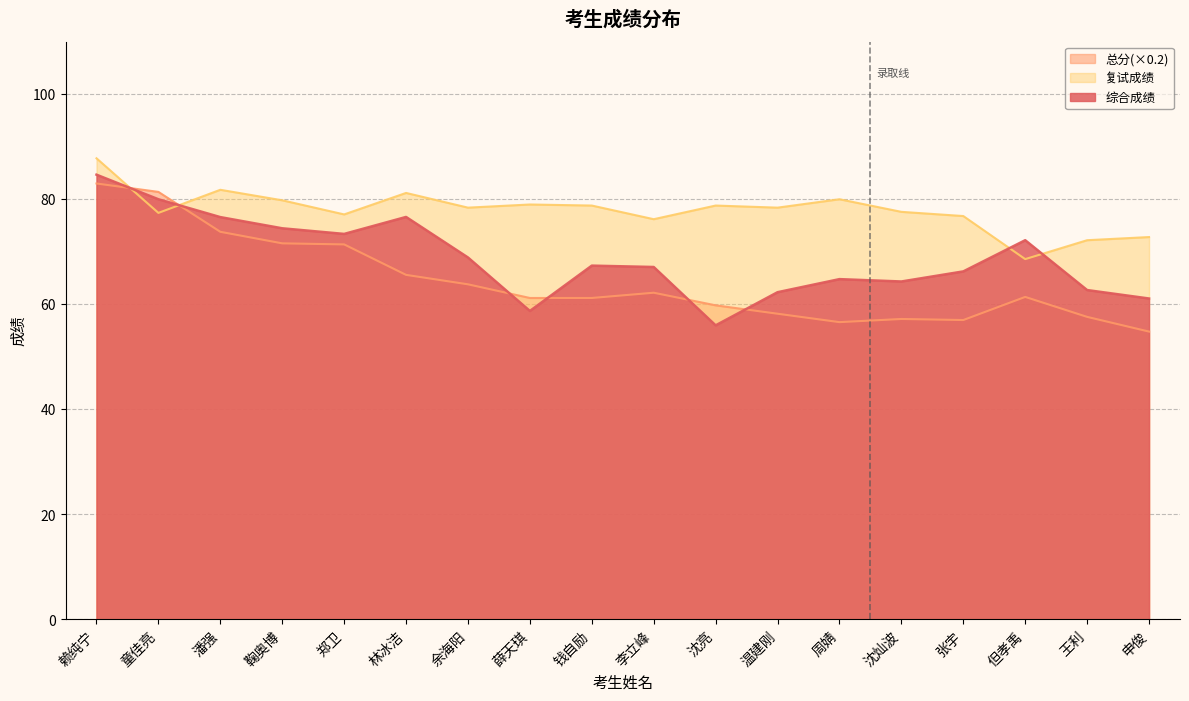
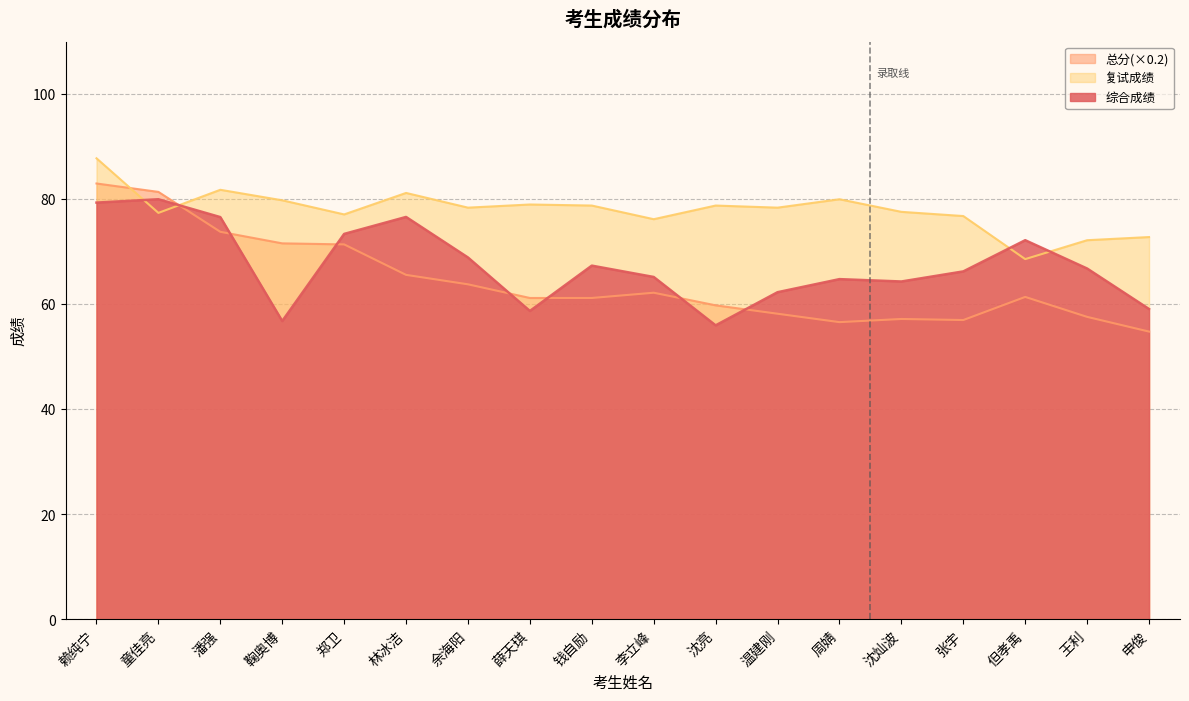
  {
    "综合成绩": {
-     "赖纯宁": 85,
+     "赖纯宁": 79,
      "童佳亮": 80,
      "潘强": 77,
-     "鞠奥博": 74,
+     "鞠奥博": 57,
      "郑卫": 73,
      "林冰洁": 77,
      "余海阳": 69,
      "薛天琪": 59,
      "钱自励": 67,
-     "李立峰": 67,
+     "李立峰": 65,
      "沈亮": 56,
      "温建刚": 62,
      "周婧": 65,
      "沈灿波": 64,
      "张宇": 66,
      "但孝禹": 72,
-     "王利": 63,
-     "申俊": 61
+     "王利": 67,
+     "申俊": 59
    }
  }
